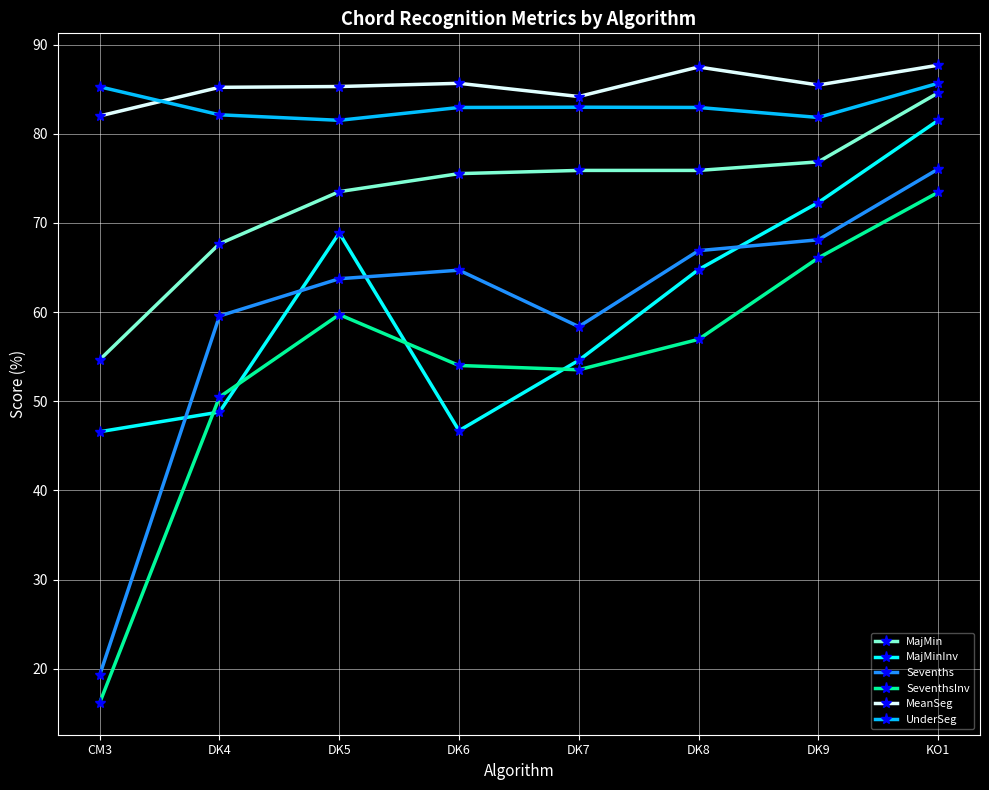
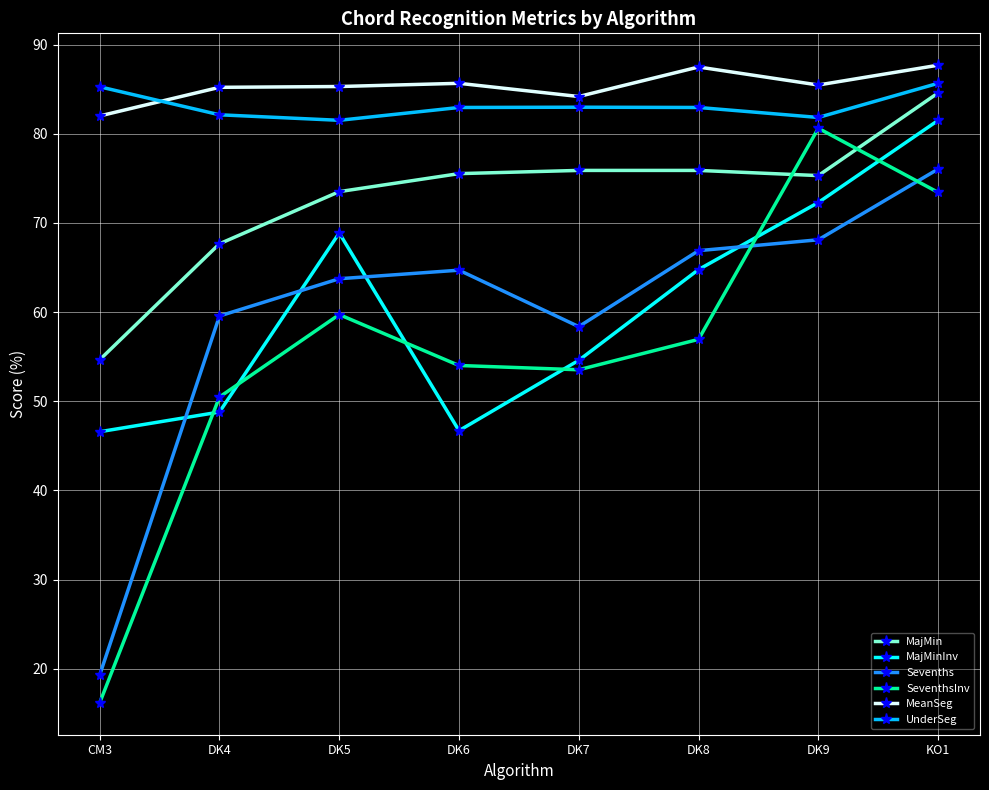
  {
    "MajMin": {
      "CM3": 55,
      "DK4": 68,
      "DK5": 74,
      "DK6": 76,
      "DK7": 76,
      "DK8": 76,
-     "DK9": 77,
+     "DK9": 75,
      "KO1": 85
    },
    "MajMinInv": {
      "CM3": 47,
      "DK4": 49,
      "DK5": 69,
      "DK6": 47,
      "DK7": 55,
      "DK8": 65,
      "DK9": 72,
      "KO1": 82
    },
    "SeventhsInv": {
      "CM3": 16,
      "DK4": 50,
      "DK5": 60,
      "DK6": 54,
      "DK7": 54,
      "DK8": 57,
-     "DK9": 66,
+     "DK9": 81,
      "KO1": 73
    },
    "MeanSeg": {
      "CM3": 82,
      "DK4": 85,
      "DK5": 85,
      "DK6": 86,
      "DK7": 84,
      "DK8": 87,
      "DK9": 85,
      "KO1": 88
    }
  }
